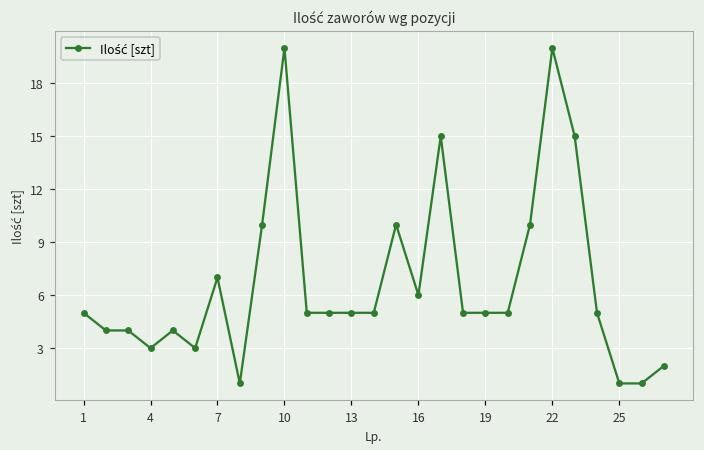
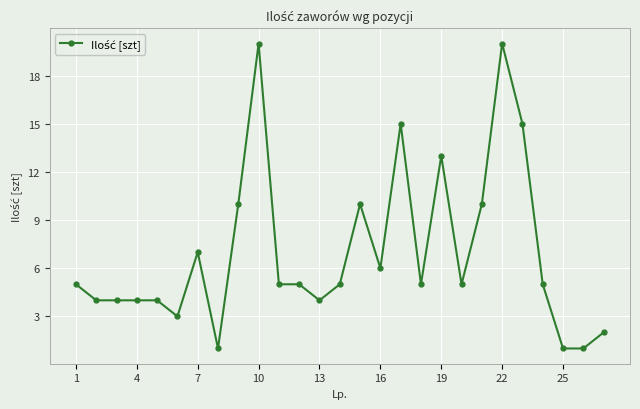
  {
    "1": 5,
-   "4": 3,
+   "4": 4,
    "7": 7,
    "10": 20,
-   "13": 5,
+   "13": 4,
    "16": 6,
-   "19": 5,
+   "19": 13,
    "22": 20,
    "25": 1
  }
